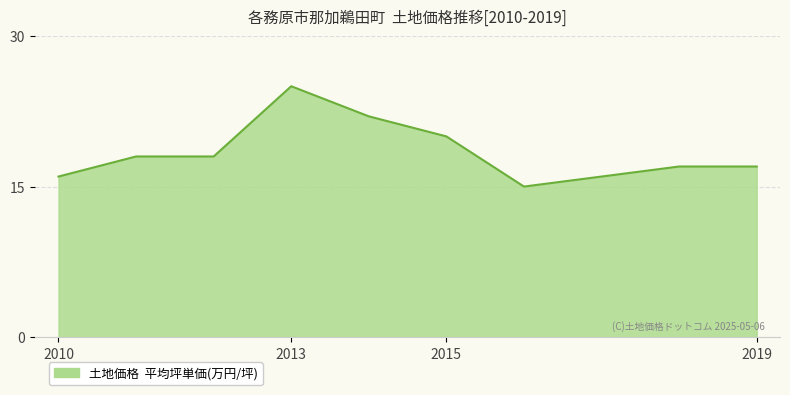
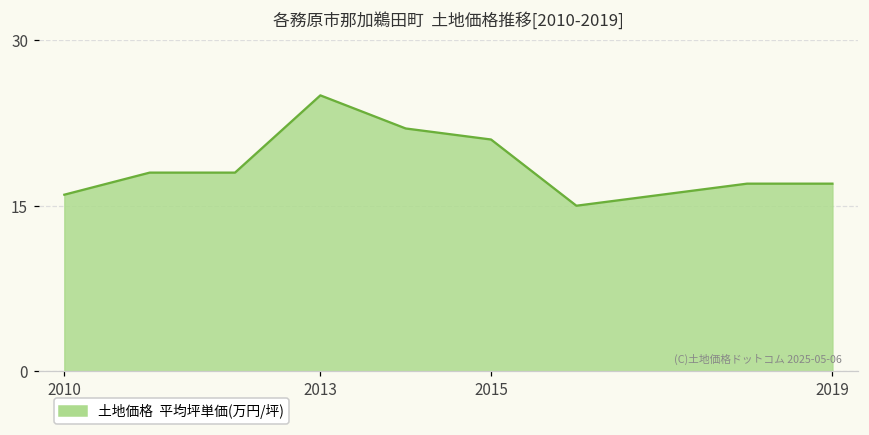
  {
    "2010": 16,
    "2013": 25,
-   "2015": 20,
+   "2015": 21,
    "2019": 17
  }
